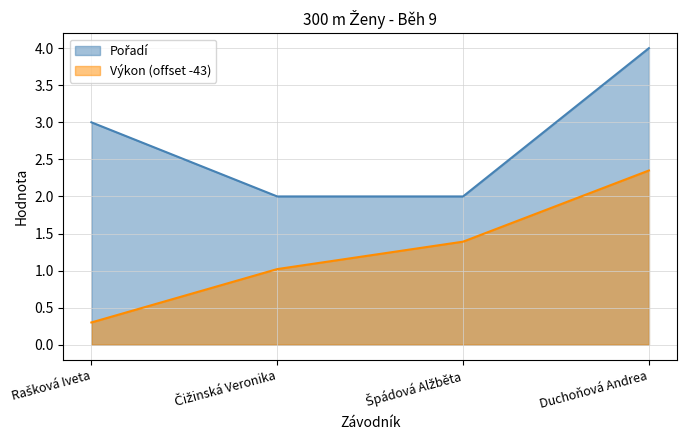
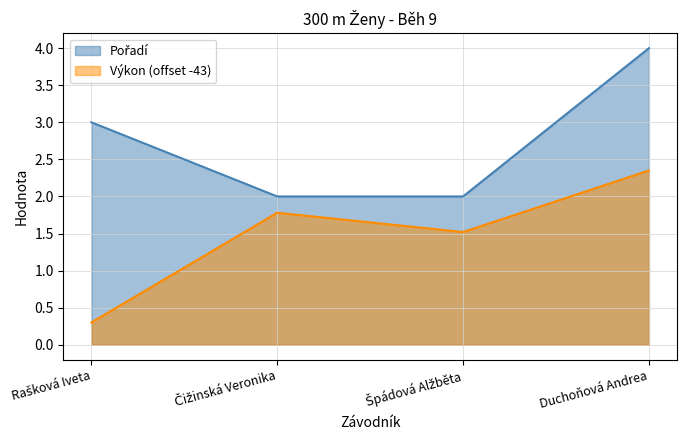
  {
    "Pořadí": {
      "Rašková Iveta": 3.0,
      "Čižinská Veronika": 2.0,
      "Špádová Alžběta": 2.0,
      "Duchoňová Andrea": 4.0
    },
    "Výkon (offset -43)": {
      "Rašková Iveta": 0.3,
-     "Čižinská Veronika": 1.0,
-     "Špádová Alžběta": 1.4,
+     "Čižinská Veronika": 1.8,
+     "Špádová Alžběta": 1.5,
      "Duchoňová Andrea": 2.4
    }
  }
